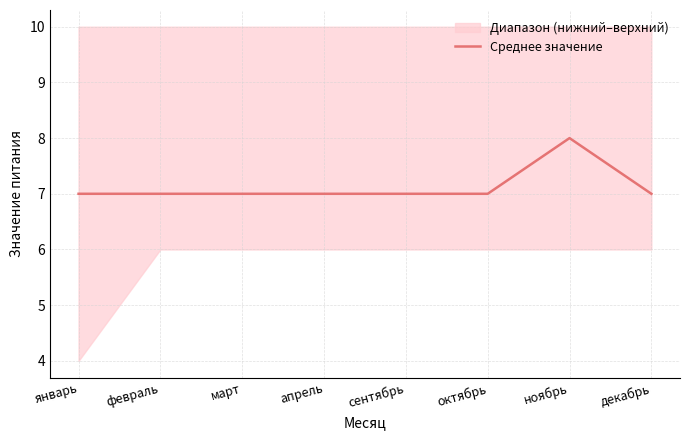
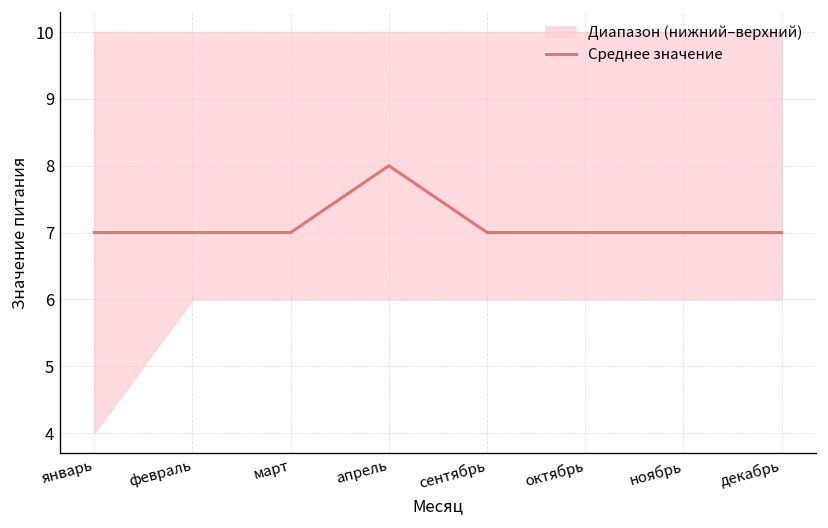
  {
    "Среднее значение": {
      "январь": 7,
      "февраль": 7,
      "март": 7,
-     "апрель": 7,
+     "апрель": 8,
      "сентябрь": 7,
      "октябрь": 7,
-     "ноябрь": 8,
+     "ноябрь": 7,
      "декабрь": 7
    }
  }
